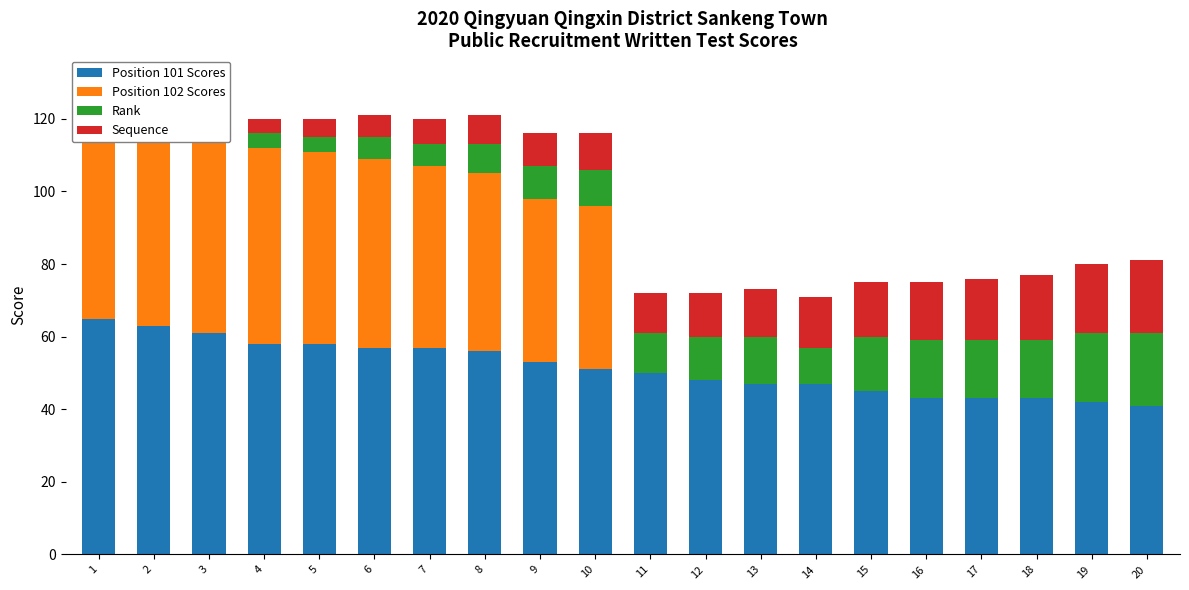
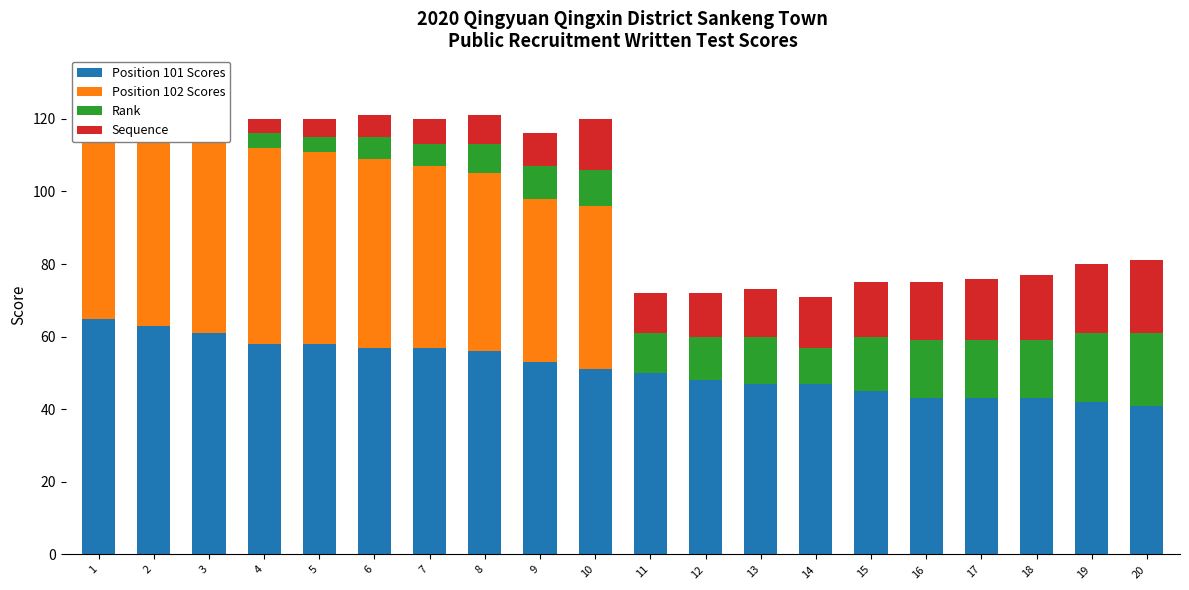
  {
    "Position 101 Scores": {
      "1": 65,
      "2": 63,
      "3": 61,
      "4": 58,
      "5": 58,
      "6": 57,
      "7": 57,
      "8": 56,
      "9": 53,
      "10": 51,
      "11": 50,
      "12": 48,
      "13": 47,
      "14": 47,
      "15": 45,
      "16": 43,
      "17": 43,
      "18": 43,
      "19": 42,
      "20": 41
    },
    "Position 102 Scores": {
      "4": 54,
      "5": 53,
      "6": 52,
      "7": 50,
      "8": 49,
      "9": 45,
      "10": 45,
      "11": 0,
      "12": 0,
      "13": 0,
      "14": 0,
      "15": 0,
      "16": 0,
      "17": 0,
      "18": 0,
      "19": 0,
      "20": 0
    },
    "Rank": {
      "4": 4,
      "5": 4,
      "6": 6,
      "7": 6,
      "8": 8,
      "9": 9,
      "10": 10,
      "11": 11,
      "12": 12,
      "13": 13,
      "14": 10,
      "15": 15,
      "16": 16,
      "17": 16,
      "18": 16,
      "19": 19,
      "20": 20
    },
    "Sequence": {
      "4": 4,
      "5": 5,
      "6": 6,
      "7": 7,
      "8": 8,
      "9": 9,
-     "10": 10,
+     "10": 14,
      "11": 11,
      "12": 12,
      "13": 13,
      "14": 14,
      "15": 15,
      "16": 16,
      "17": 17,
      "18": 18,
      "19": 19,
      "20": 20
    }
  }
